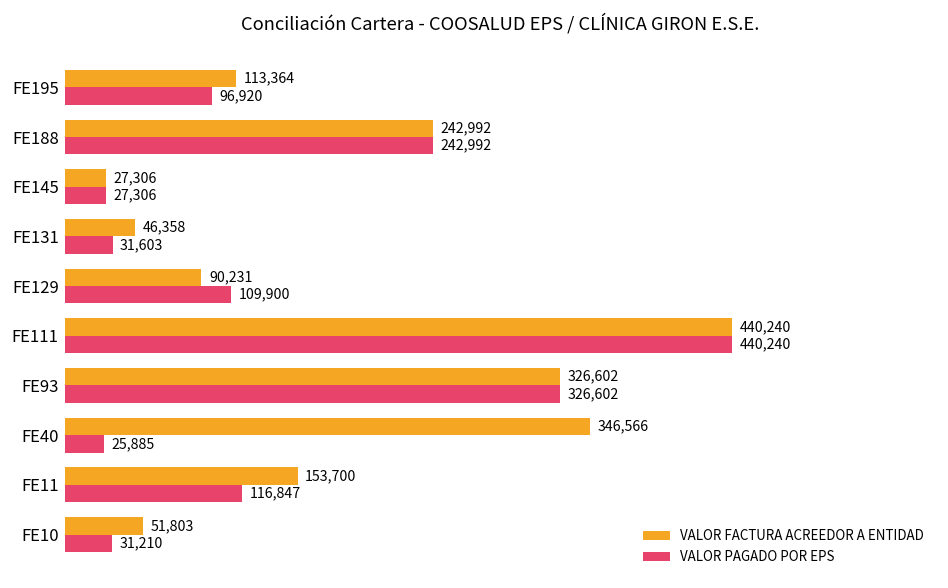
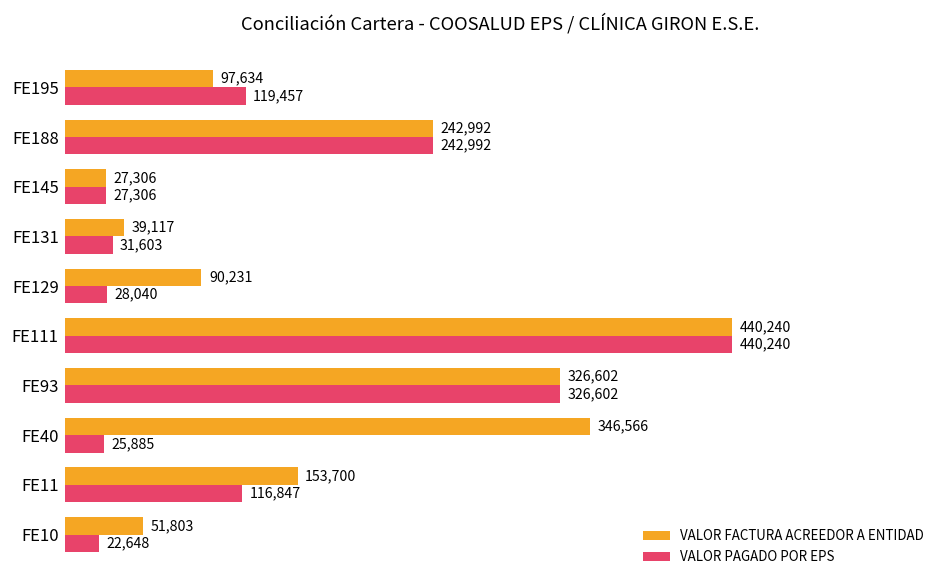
  {
    "VALOR FACTURA ACREEDOR A ENTIDAD": {
-     "FE195": "113,364",
+     "FE195": "97,634",
      "FE188": "242,992",
      "FE145": "27,306",
-     "FE131": "46,358",
+     "FE131": "39,117",
      "FE129": "90,231",
      "FE111": "440,240",
      "FE93": "326,602",
      "FE40": "346,566",
      "FE11": "153,700",
      "FE10": "51,803"
    },
    "VALOR PAGADO POR EPS": {
-     "FE195": "96,920",
+     "FE195": "119,457",
      "FE188": "242,992",
      "FE145": "27,306",
      "FE131": "31,603",
-     "FE129": "109,900",
+     "FE129": "28,040",
      "FE111": "440,240",
      "FE93": "326,602",
      "FE40": "25,885",
      "FE11": "116,847",
-     "FE10": "31,210"
+     "FE10": "22,648"
    }
  }
